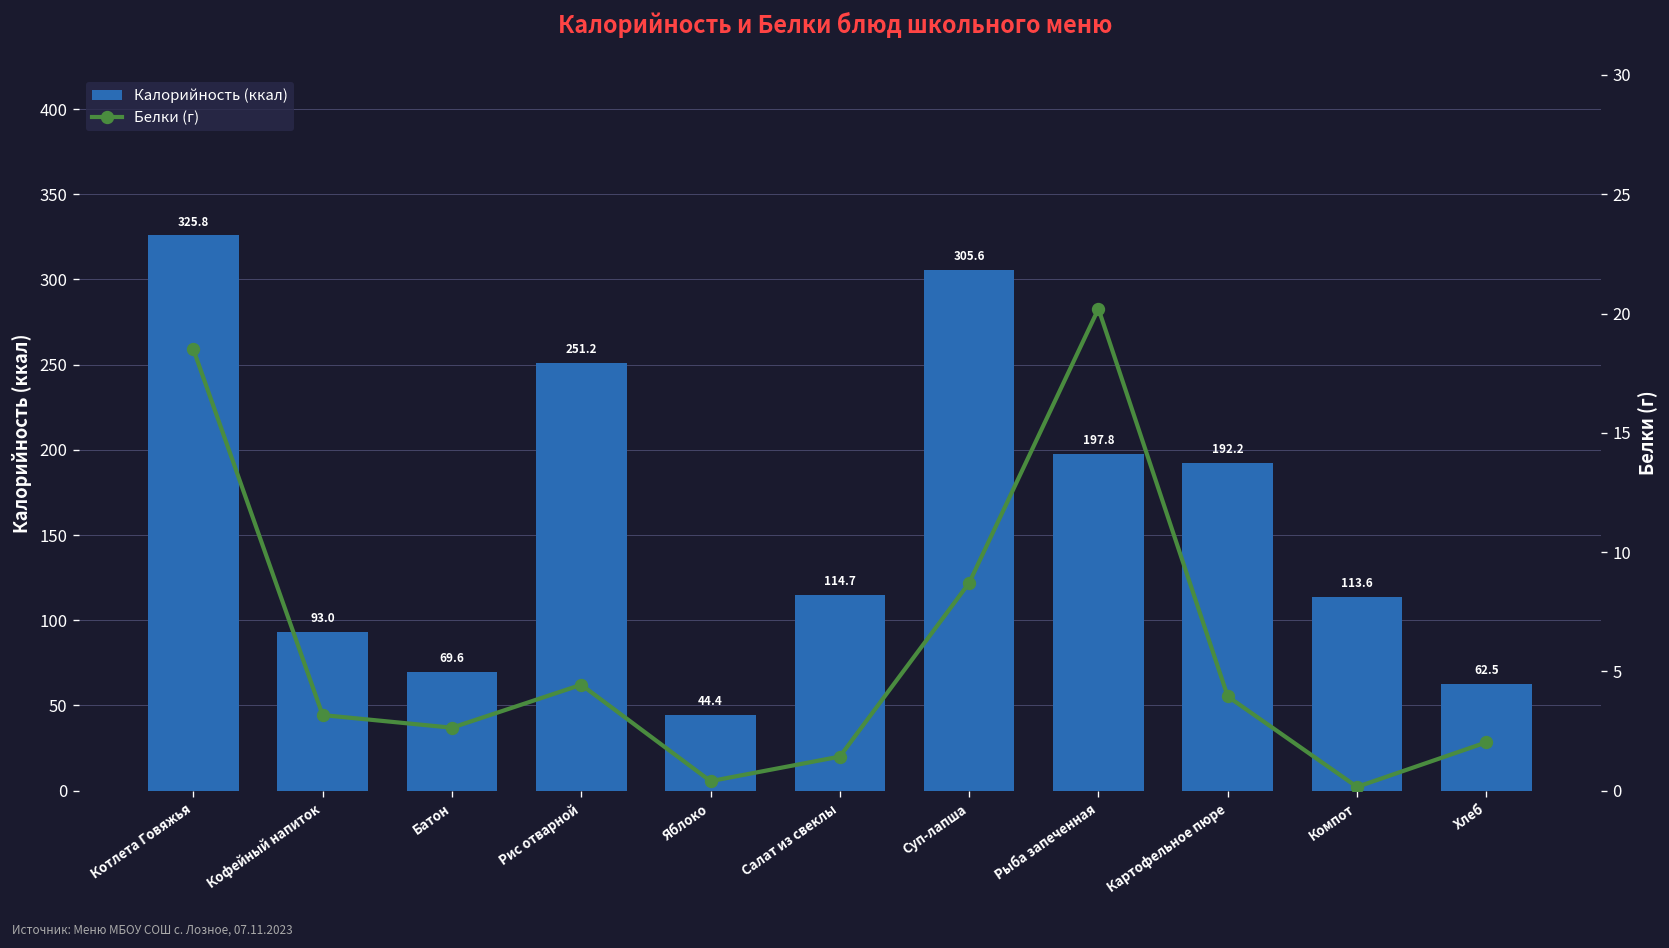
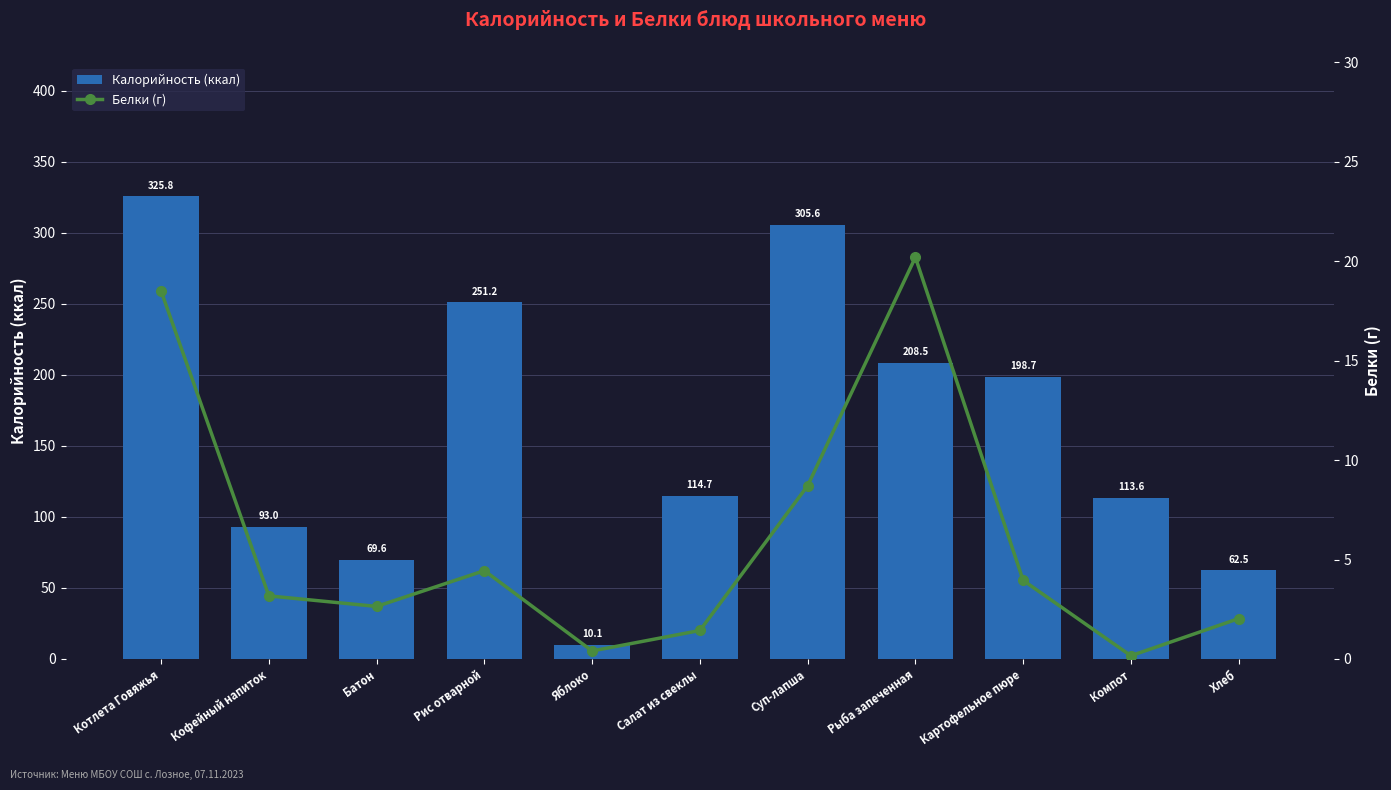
  {
    "Калорийность (ккал)": {
      "Котлета Говяжья": 325.8,
      "Кофейный напиток": 93.0,
      "Батон": 69.6,
      "Рис отварной": 251.2,
-     "Яблоко": 44.4,
+     "Яблоко": 10.1,
      "Салат из свеклы": 114.7,
      "Суп-лапша": 305.6,
-     "Рыба запеченная": 197.8,
-     "Картофельное пюре": 192.2,
+     "Рыба запеченная": 208.5,
+     "Картофельное пюре": 198.7,
      "Компот": 113.6,
      "Хлеб": 62.5
    }
  }
